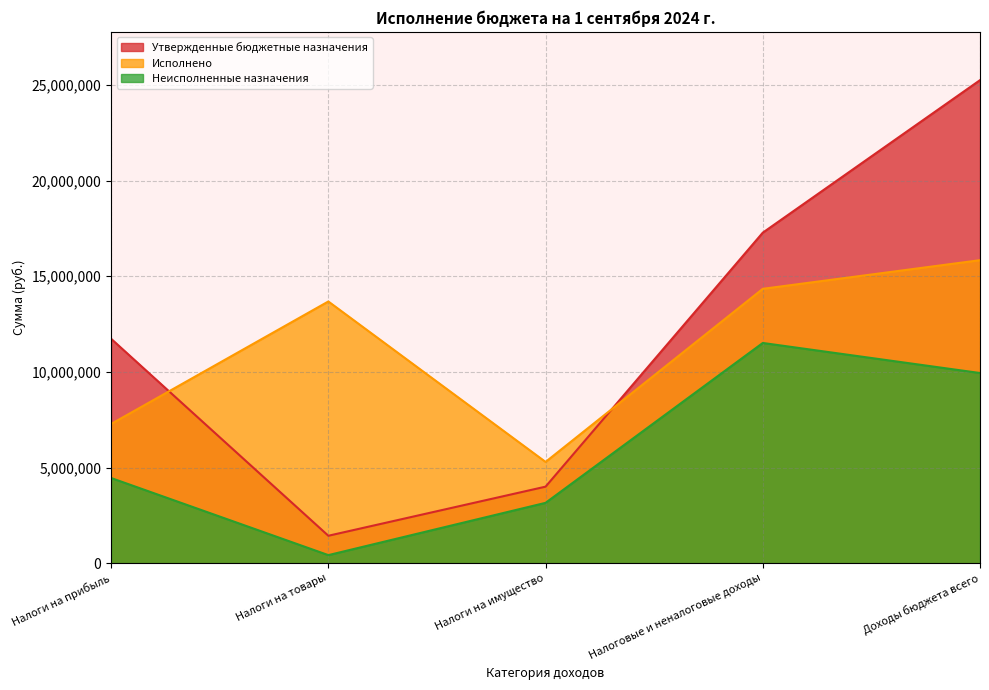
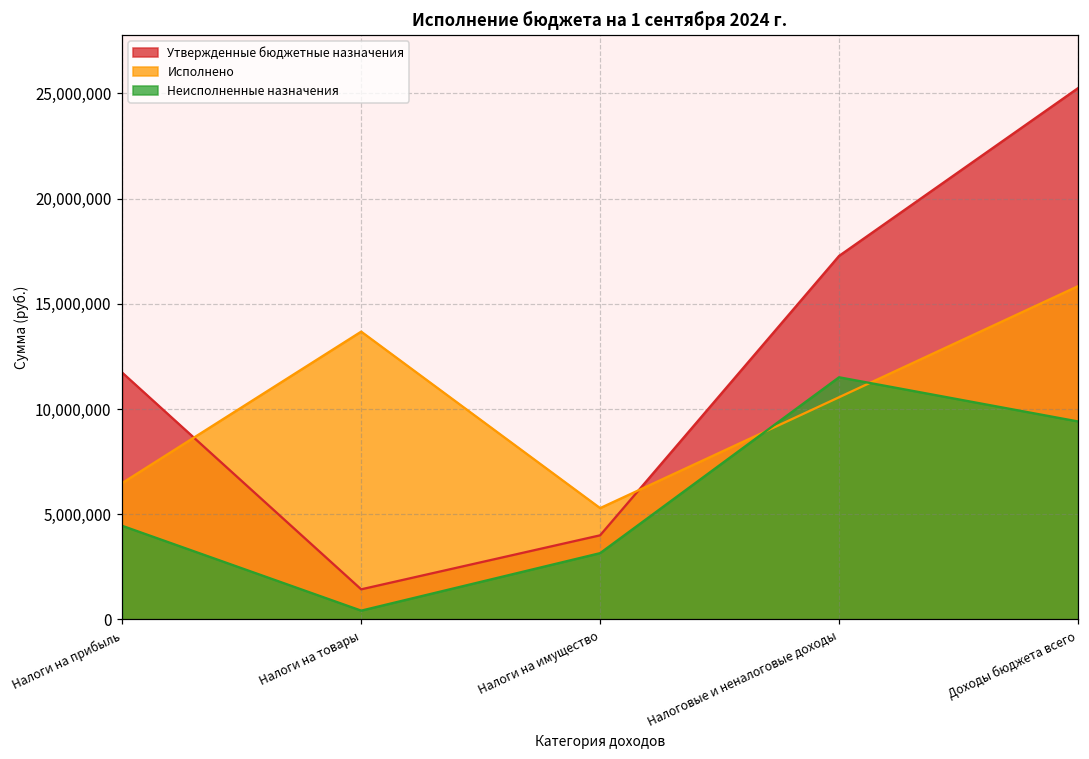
  {
    "Утвержденные бюджетные назначения": {
      "Налоги на прибыль": "11,700,000",
      "Налоги на товары": "1,400,000",
      "Налоги на имущество": "4,000,000",
      "Налоговые и неналоговые доходы": "17,300,000",
      "Доходы бюджета всего": "25,300,000"
    },
    "Исполнено": {
-     "Налоги на прибыль": "7,300,000",
+     "Налоги на прибыль": "6,500,000",
      "Налоги на товары": "13,700,000",
      "Налоги на имущество": "5,300,000",
-     "Налоговые и неналоговые доходы": "14,300,000",
+     "Налоговые и неналоговые доходы": "10,600,000",
      "Доходы бюджета всего": "15,800,000"
    },
    "Неисполненные назначения": {
      "Налоги на прибыль": "4,500,000",
      "Налоги на товары": "400,000",
      "Налоги на имущество": "3,200,000",
      "Налоговые и неналоговые доходы": "11,500,000",
-     "Доходы бюджета всего": "9,900,000"
+     "Доходы бюджета всего": "9,400,000"
    }
  }
